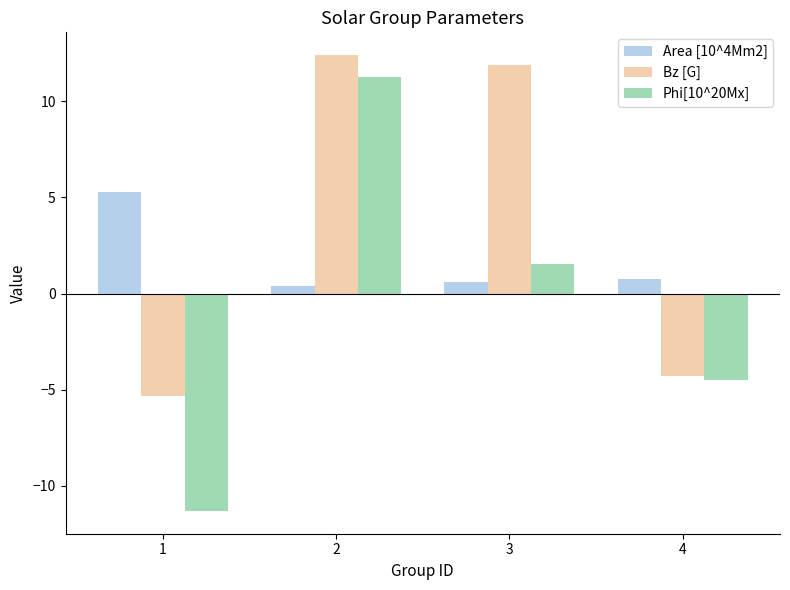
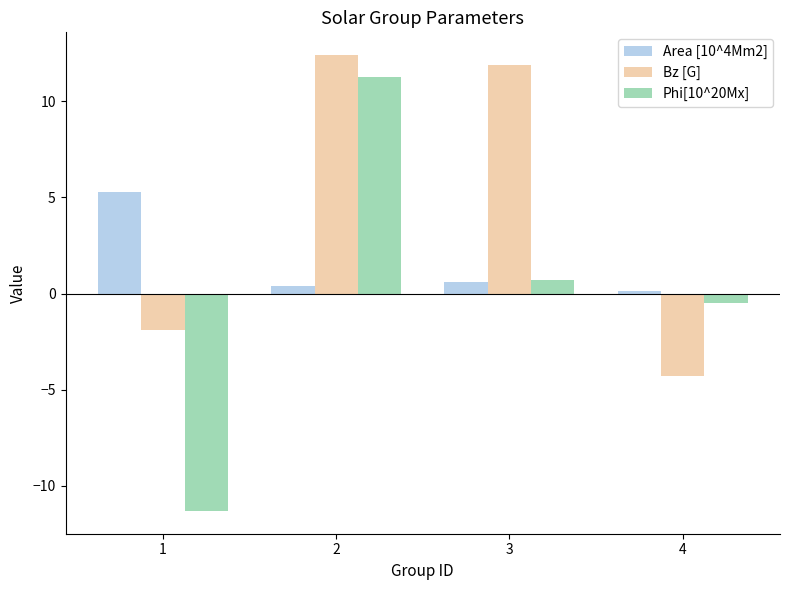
  {
    "Area [10^4Mm2]": {
      "1": 5.3,
      "2": 0.4,
      "3": 0.6,
-     "4": 0.8
+     "4": 0.1
    },
    "Bz [G]": {
-     "1": -5.3,
+     "1": -1.9,
      "2": 12.4,
      "3": 11.9,
      "4": -4.3
    },
    "Phi[10^20Mx]": {
      "1": -11.3,
      "2": 11.3,
-     "3": 1.6,
-     "4": -4.5
+     "3": 0.7,
+     "4": -0.5
    }
  }
